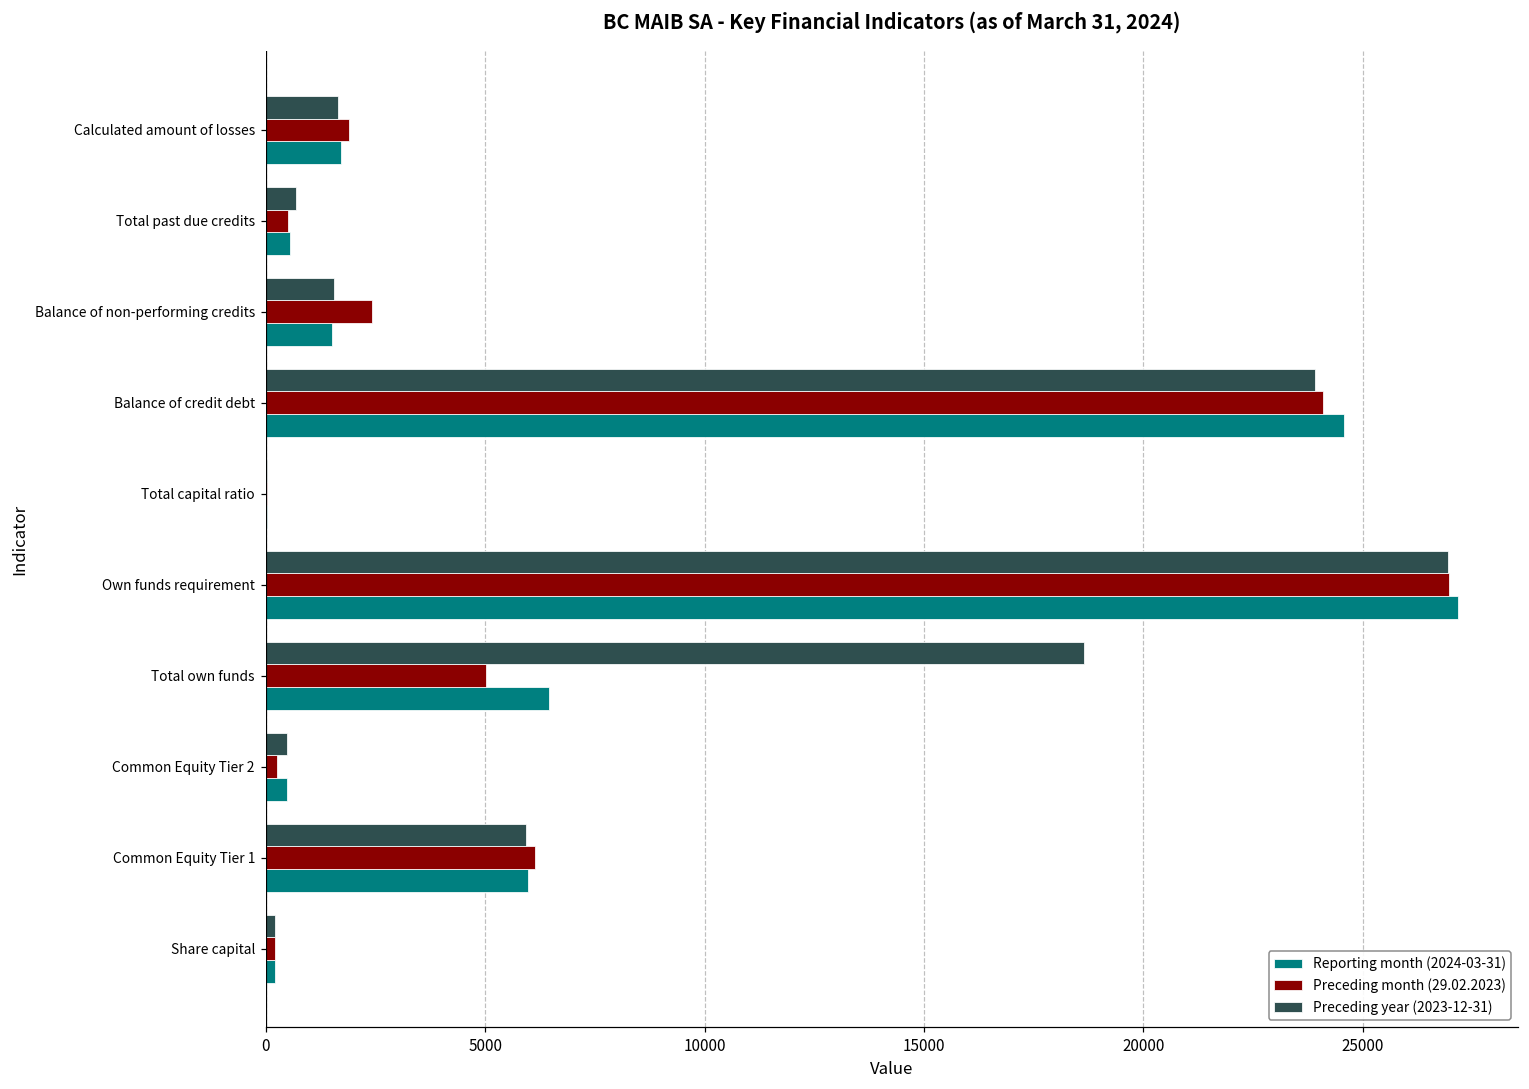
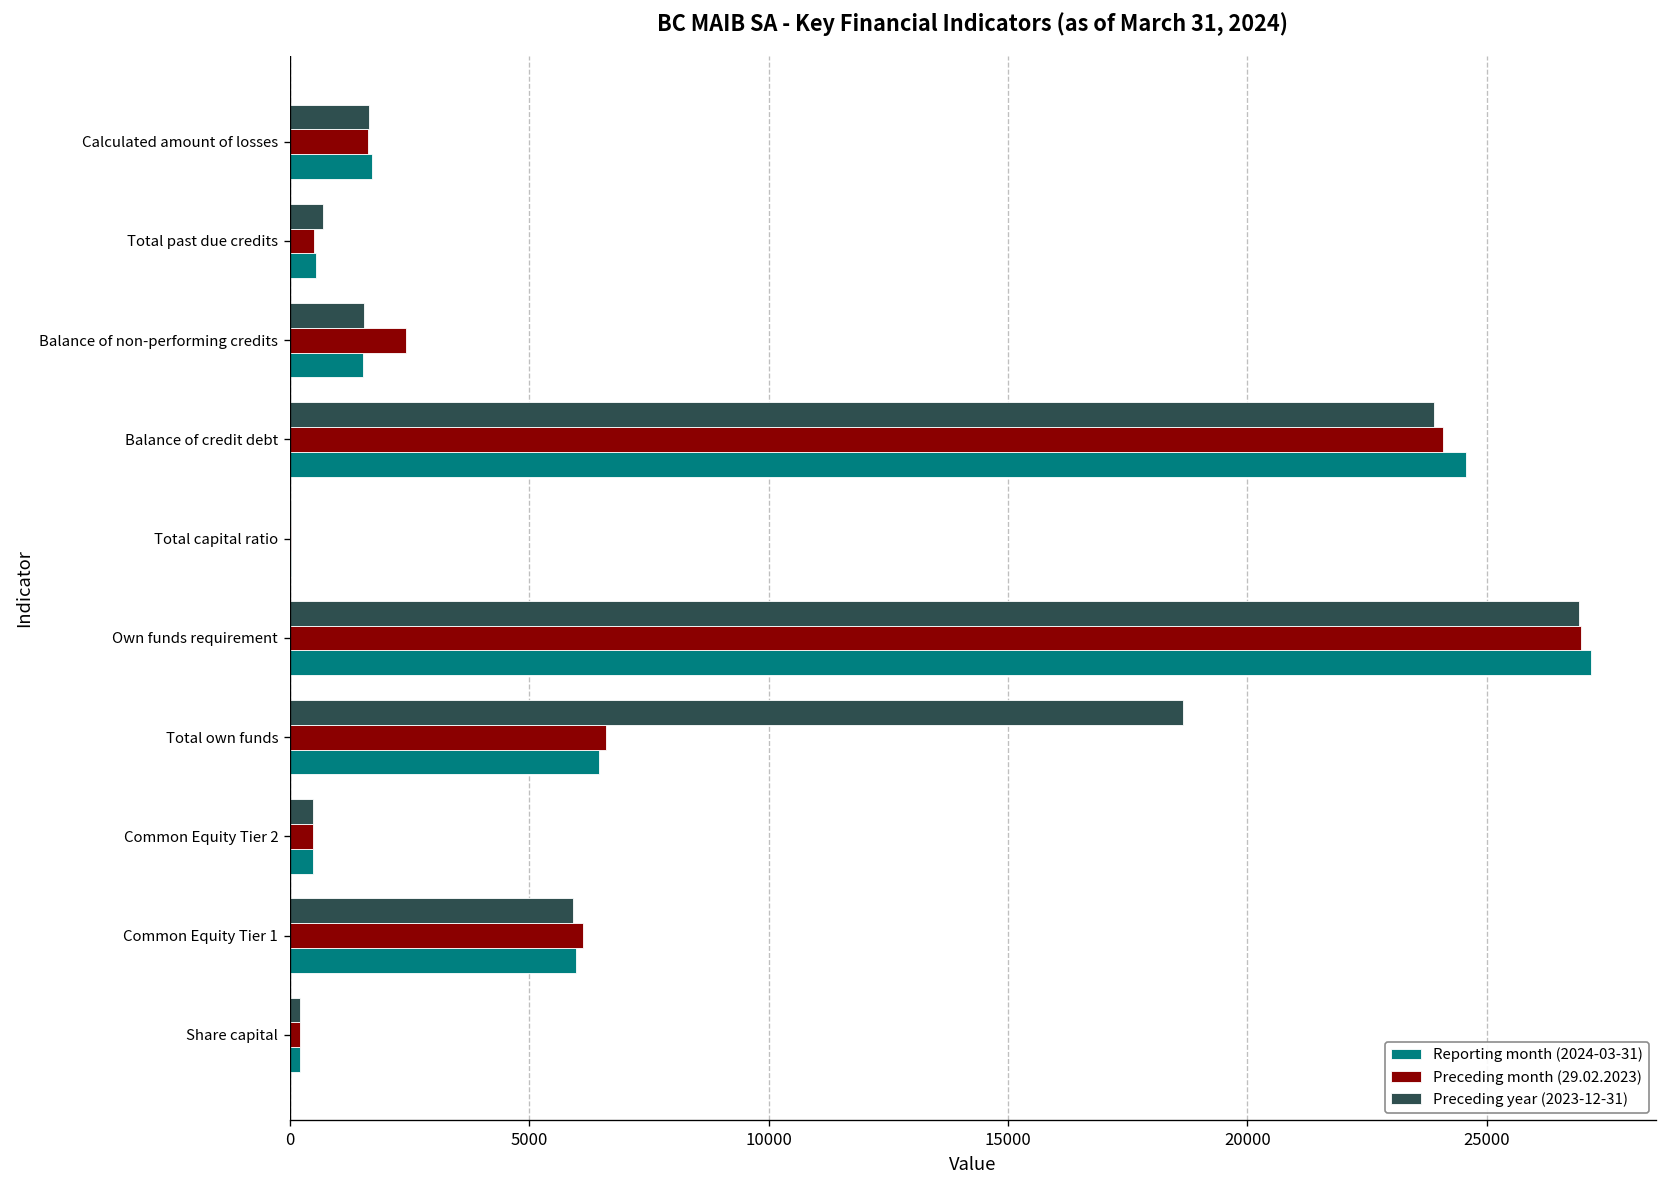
  {
    "Reporting month (2024-03-31)": {
      "Calculated amount of losses": 1700,
      "Total past due credits": 600,
      "Balance of non-performing credits": 1500,
      "Balance of credit debt": 24600,
      "Own funds requirement": 27200,
      "Total own funds": 6400,
      "Common Equity Tier 2": 500,
      "Common Equity Tier 1": 6000,
      "Share capital": 200
    },
    "Preceding month (29.02.2023)": {
-     "Calculated amount of losses": 1900,
+     "Calculated amount of losses": 1600,
      "Total past due credits": 500,
      "Balance of non-performing credits": 2400,
      "Balance of credit debt": 24100,
      "Own funds requirement": 27000,
-     "Total own funds": 5000,
-     "Common Equity Tier 2": 300,
+     "Total own funds": 6600,
+     "Common Equity Tier 2": 500,
      "Common Equity Tier 1": 6100,
      "Share capital": 200
    },
    "Preceding year (2023-12-31)": {
      "Calculated amount of losses": 1600,
      "Total past due credits": 700,
      "Balance of non-performing credits": 1600,
      "Balance of credit debt": 23900,
      "Own funds requirement": 26900,
      "Total own funds": 18700,
      "Common Equity Tier 2": 500,
      "Common Equity Tier 1": 5900,
      "Share capital": 200
    }
  }
